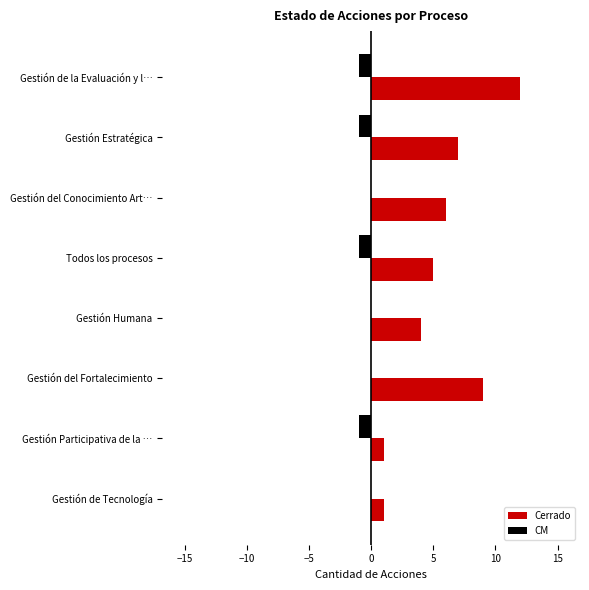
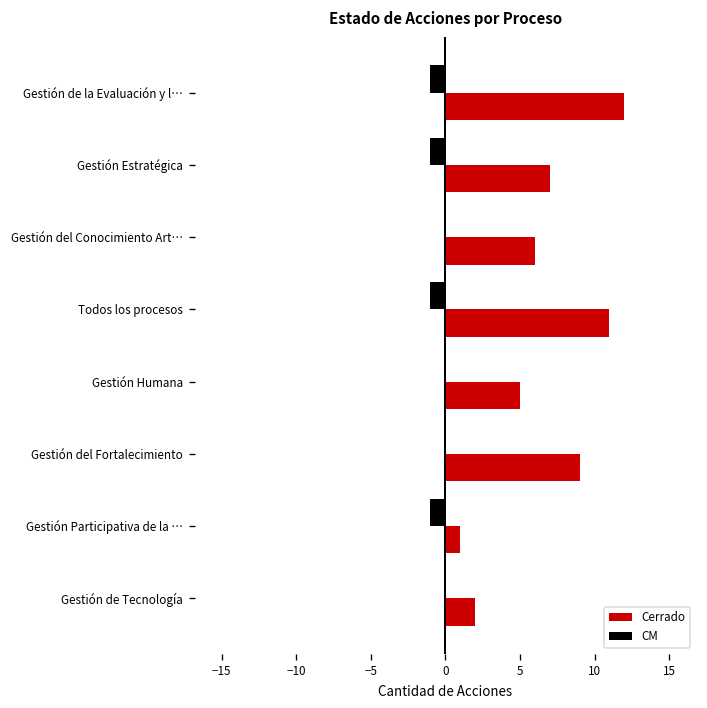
  {
    "Cerrado": {
      "Gestión de la Evaluación y l…": 12,
      "Gestión Estratégica": 7,
      "Gestión del Conocimiento Art…": 6,
-     "Todos los procesos": 5,
-     "Gestión Humana": 4,
+     "Todos los procesos": 11,
+     "Gestión Humana": 5,
      "Gestión del Fortalecimiento": 9,
      "Gestión Participativa de la …": 1,
-     "Gestión de Tecnología": 1
+     "Gestión de Tecnología": 2
    },
    "CM": {
      "Gestión de la Evaluación y l…": -1,
      "Gestión Estratégica": -1,
      "Gestión del Conocimiento Art…": 0,
      "Todos los procesos": -1,
      "Gestión Humana": 0,
      "Gestión del Fortalecimiento": 0,
      "Gestión Participativa de la …": -1,
      "Gestión de Tecnología": 0
    }
  }
